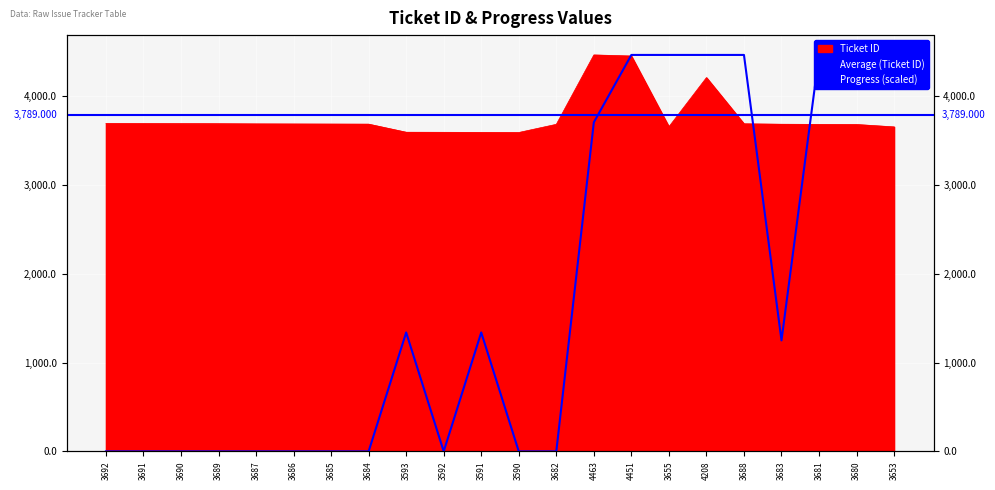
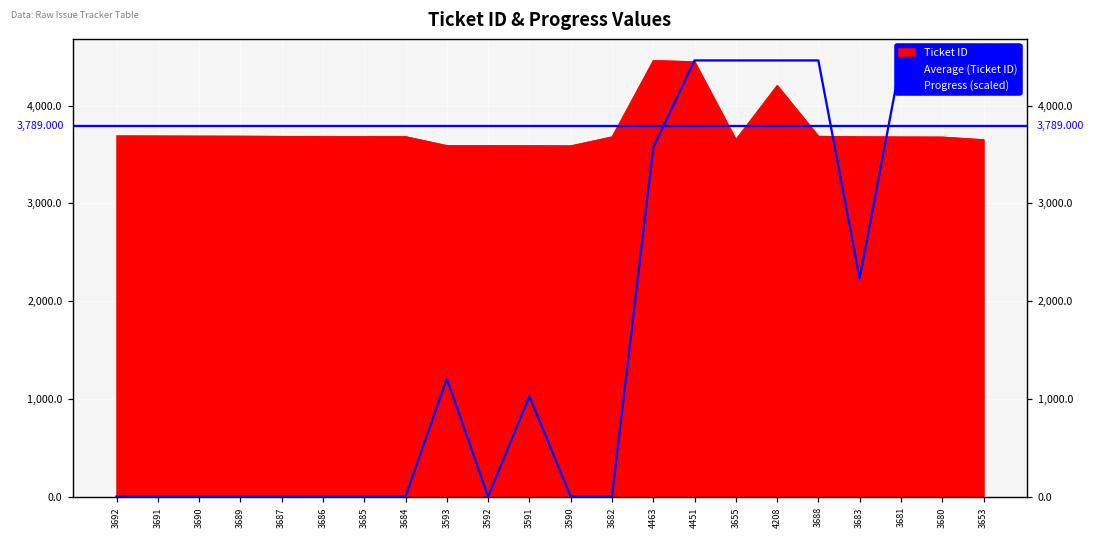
  {
    "Ticket ID": {
      "3692": "3,700",
      "3691": "3,700",
      "3690": "3,700",
      "3689": "3,700",
      "3687": "3,700",
      "3686": "3,700",
      "3685": "3,700",
      "3684": "3,700",
      "3593": "3,600",
      "3592": "3,600",
      "3591": "3,600",
      "3590": "3,600",
      "3682": "3,700",
      "4463": "4,500",
      "3655": "3,700",
      "4208": "4,200",
      "3688": "3,700",
      "3683": "3,700",
      "3681": "3,700",
      "3680": "3,700",
      "3653": "3,700"
    },
    "Progress (scaled)": {
      "3692": "0",
      "3691": "0",
      "3690": "0",
      "3689": "0",
      "3687": "0",
      "3686": "0",
      "3685": "0",
      "3684": "0",
-     "3593": "1,300",
+     "3593": "1,200",
      "3592": "0",
-     "3591": "1,300",
+     "3591": "1,000",
      "3590": "0",
      "3682": "0",
-     "4463": "3,700",
+     "4463": "3,600",
      "3655": "4,500",
      "4208": "4,500",
      "3688": "4,500",
-     "3683": "1,200"
+     "3683": "2,200"
    }
  }
